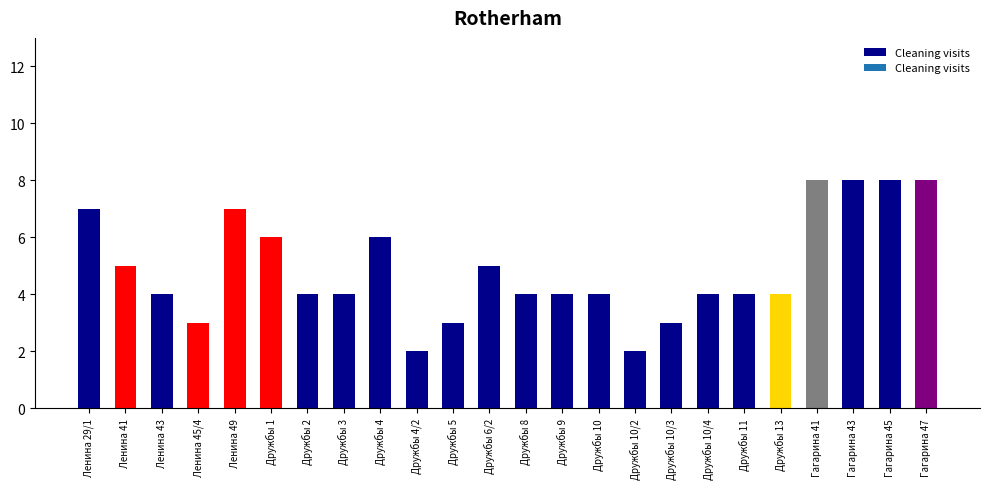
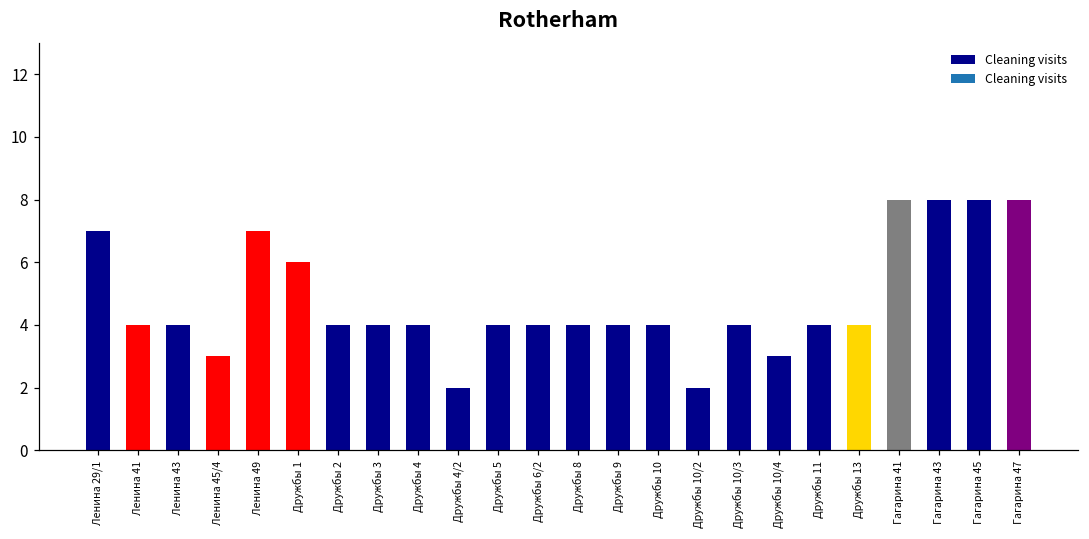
  {
    "Ленина 29/1": 7,
-   "Ленина 41": 5,
+   "Ленина 41": 4,
    "Ленина 43": 4,
    "Ленина 45/4": 3,
    "Ленина 49": 7,
    "Дружбы 1": 6,
    "Дружбы 2": 4,
    "Дружбы 3": 4,
-   "Дружбы 4": 6,
+   "Дружбы 4": 4,
    "Дружбы 4/2": 2,
-   "Дружбы 5": 3,
-   "Дружбы 6/2": 5,
+   "Дружбы 5": 4,
+   "Дружбы 6/2": 4,
    "Дружбы 8": 4,
    "Дружбы 9": 4,
    "Дружбы 10": 4,
    "Дружбы 10/2": 2,
-   "Дружбы 10/3": 3,
-   "Дружбы 10/4": 4,
+   "Дружбы 10/3": 4,
+   "Дружбы 10/4": 3,
    "Дружбы 11": 4,
    "Дружбы 13": 4,
    "Гагарина 41": 8,
    "Гагарина 43": 8,
    "Гагарина 45": 8,
    "Гагарина 47": 8
  }
